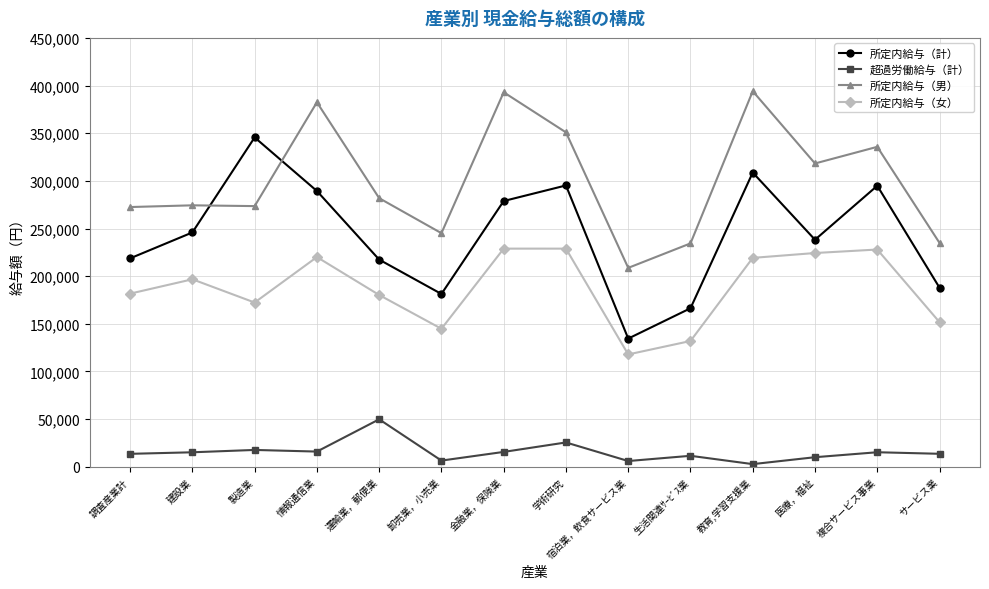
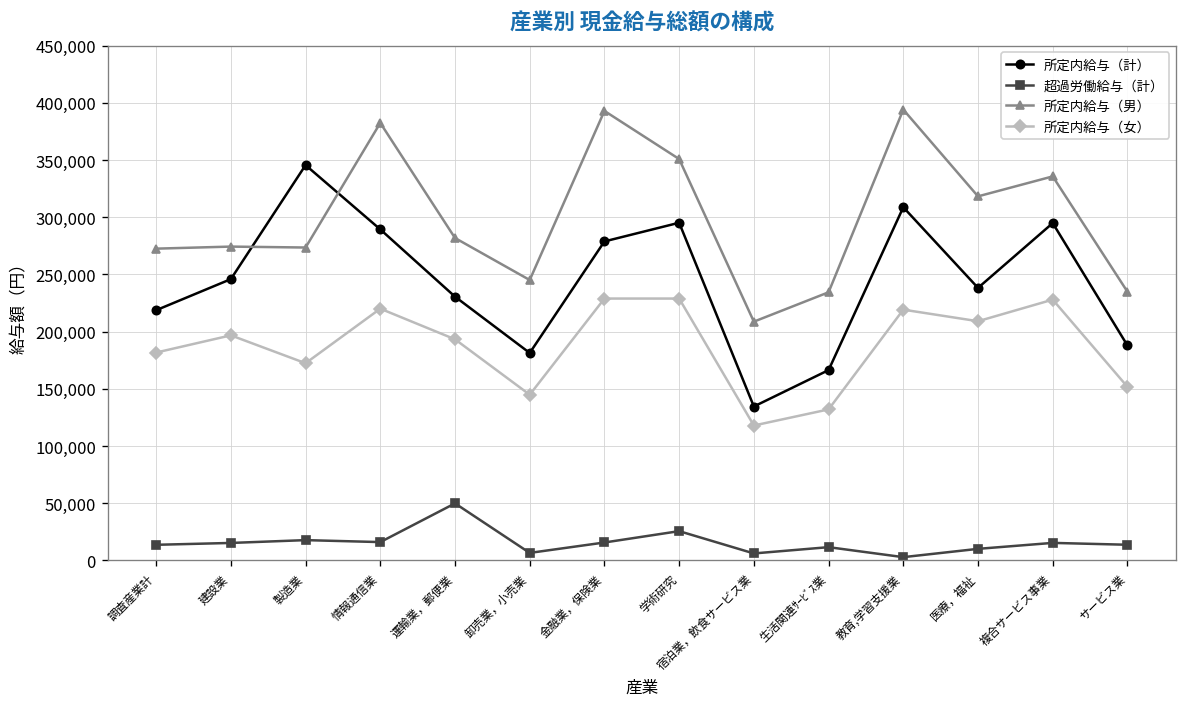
  {
    "所定内給与（計）": {
      "調査産業計": "220,000",
      "建設業": "250,000",
      "製造業": "350,000",
      "情報通信業": "290,000",
-     "運輸業，郵便業": "220,000",
+     "運輸業，郵便業": "230,000",
      "卸売業，小売業": "180,000",
      "金融業，保険業": "280,000",
      "学術研究": "300,000",
      "宿泊業，飲食サービス業": "130,000",
      "生活関連ｻｰﾋﾞｽ業": "170,000",
      "教育,学習支援業": "310,000",
      "医療，福祉": "240,000",
      "複合サービス事業": "290,000",
      "サービス業": "190,000"
    },
    "超過労働給与（計）": {
      "調査産業計": "10,000",
      "建設業": "20,000",
      "製造業": "20,000",
      "情報通信業": "20,000",
      "運輸業，郵便業": "50,000",
      "卸売業，小売業": "10,000",
      "金融業，保険業": "20,000",
      "学術研究": "30,000",
      "宿泊業，飲食サービス業": "10,000",
      "生活関連ｻｰﾋﾞｽ業": "10,000",
      "教育,学習支援業": "0",
      "医療，福祉": "10,000",
      "複合サービス事業": "20,000",
      "サービス業": "10,000"
    },
    "所定内給与（男）": {
      "調査産業計": "270,000",
      "建設業": "270,000",
      "製造業": "270,000",
      "情報通信業": "380,000",
      "運輸業，郵便業": "280,000",
      "卸売業，小売業": "250,000",
      "金融業，保険業": "390,000",
      "学術研究": "350,000",
      "宿泊業，飲食サービス業": "210,000",
      "生活関連ｻｰﾋﾞｽ業": "230,000",
      "教育,学習支援業": "390,000",
      "医療，福祉": "320,000",
      "複合サービス事業": "340,000",
      "サービス業": "230,000"
    },
    "所定内給与（女）": {
      "調査産業計": "180,000",
      "建設業": "200,000",
      "製造業": "170,000",
      "情報通信業": "220,000",
-     "運輸業，郵便業": "180,000",
+     "運輸業，郵便業": "190,000",
      "卸売業，小売業": "140,000",
      "金融業，保険業": "230,000",
      "学術研究": "230,000",
      "宿泊業，飲食サービス業": "120,000",
      "生活関連ｻｰﾋﾞｽ業": "130,000",
      "教育,学習支援業": "220,000",
-     "医療，福祉": "220,000",
+     "医療，福祉": "210,000",
      "複合サービス事業": "230,000",
      "サービス業": "150,000"
    }
  }
